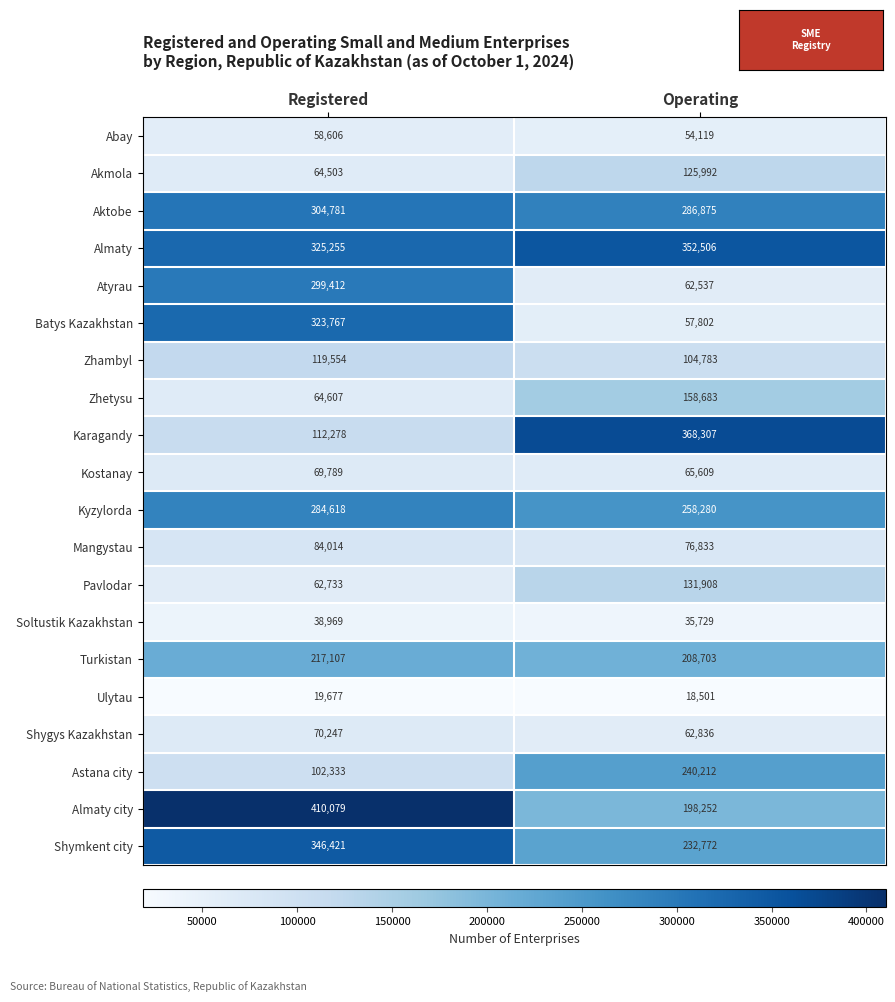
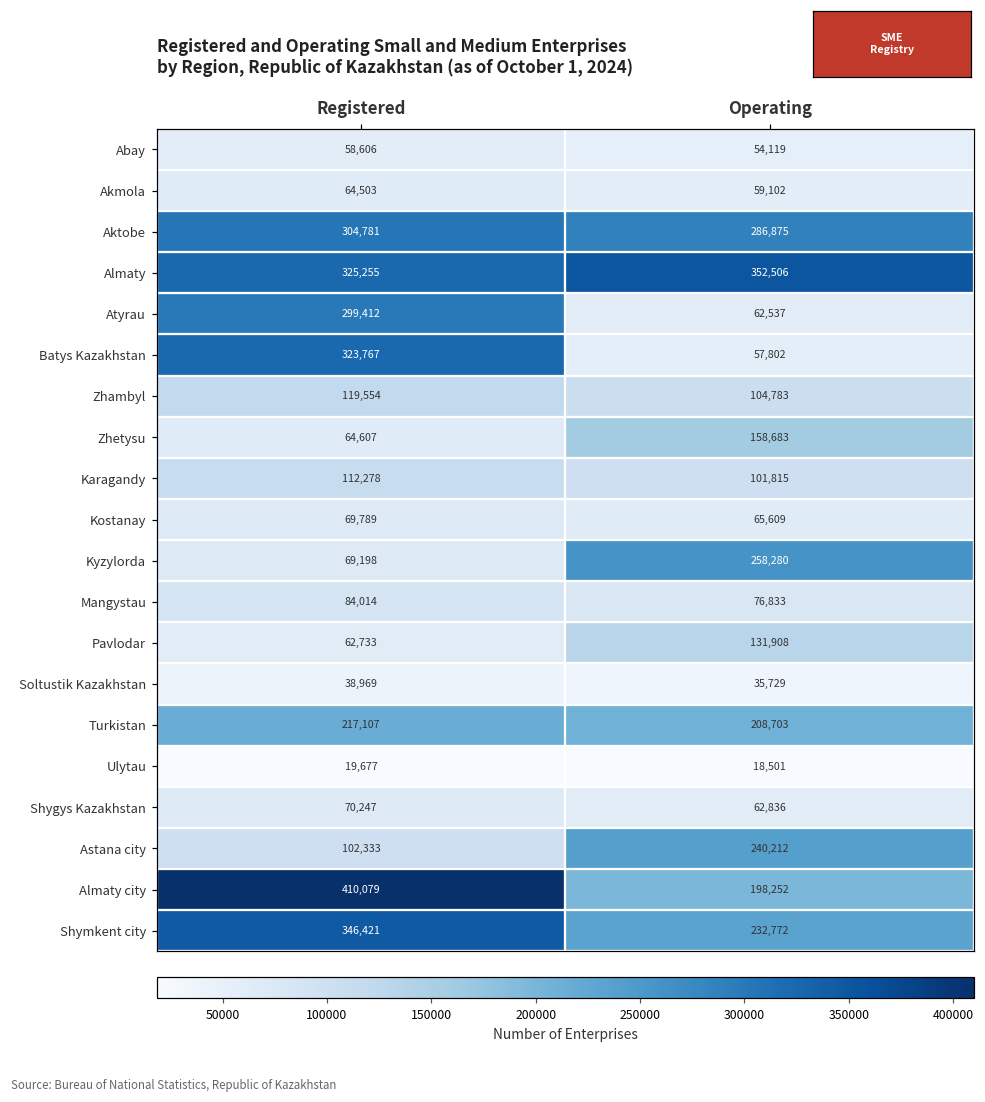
  {
    "Abay": {
      "Registered": "58,606",
      "Operating": "54,119"
    },
    "Akmola": {
      "Registered": "64,503",
-     "Operating": "125,992"
+     "Operating": "59,102"
    },
    "Aktobe": {
      "Registered": "304,781",
      "Operating": "286,875"
    },
    "Almaty": {
      "Registered": "325,255",
      "Operating": "352,506"
    },
    "Atyrau": {
      "Registered": "299,412",
      "Operating": "62,537"
    },
    "Batys Kazakhstan": {
      "Registered": "323,767",
      "Operating": "57,802"
    },
    "Zhambyl": {
      "Registered": "119,554",
      "Operating": "104,783"
    },
    "Zhetysu": {
      "Registered": "64,607",
      "Operating": "158,683"
    },
    "Karagandy": {
      "Registered": "112,278",
-     "Operating": "368,307"
+     "Operating": "101,815"
    },
    "Kostanay": {
      "Registered": "69,789",
      "Operating": "65,609"
    },
    "Kyzylorda": {
-     "Registered": "284,618",
+     "Registered": "69,198",
      "Operating": "258,280"
    },
    "Mangystau": {
      "Registered": "84,014",
      "Operating": "76,833"
    },
    "Pavlodar": {
      "Registered": "62,733",
      "Operating": "131,908"
    },
    "Soltustik Kazakhstan": {
      "Registered": "38,969",
      "Operating": "35,729"
    },
    "Turkistan": {
      "Registered": "217,107",
      "Operating": "208,703"
    },
    "Ulytau": {
      "Registered": "19,677",
      "Operating": "18,501"
    },
    "Shygys Kazakhstan": {
      "Registered": "70,247",
      "Operating": "62,836"
    },
    "Astana city": {
      "Registered": "102,333",
      "Operating": "240,212"
    },
    "Almaty city": {
      "Registered": "410,079",
      "Operating": "198,252"
    },
    "Shymkent city": {
      "Registered": "346,421",
      "Operating": "232,772"
    }
  }
